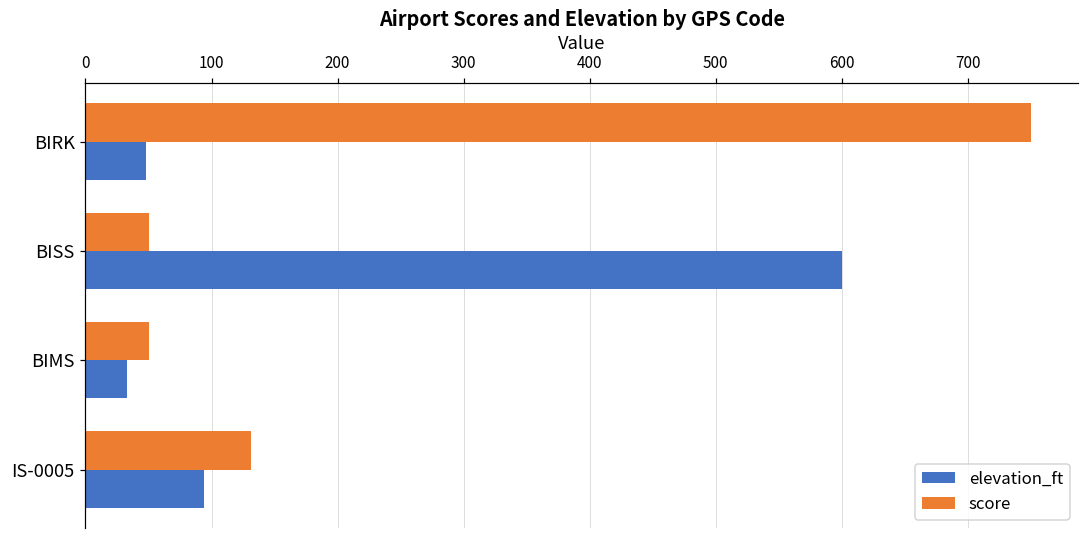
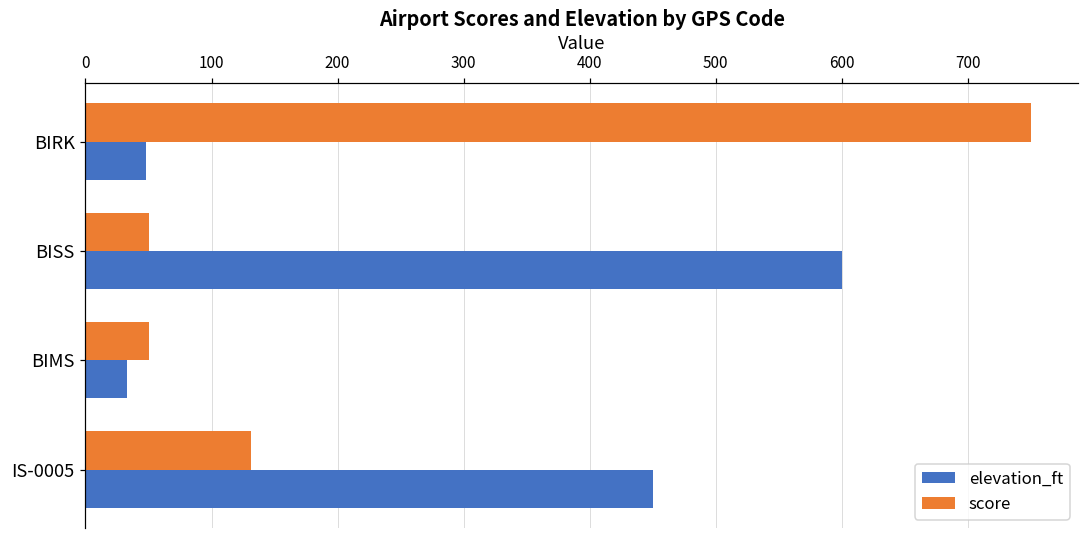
  {
    "elevation_ft": {
      "BIRK": 48,
      "BISS": 600,
      "BIMS": 33,
-     "IS-0005": 94
+     "IS-0005": 450
    },
    "score": {
      "BIRK": 750,
      "BISS": 50,
      "BIMS": 50,
      "IS-0005": 131
    }
  }
